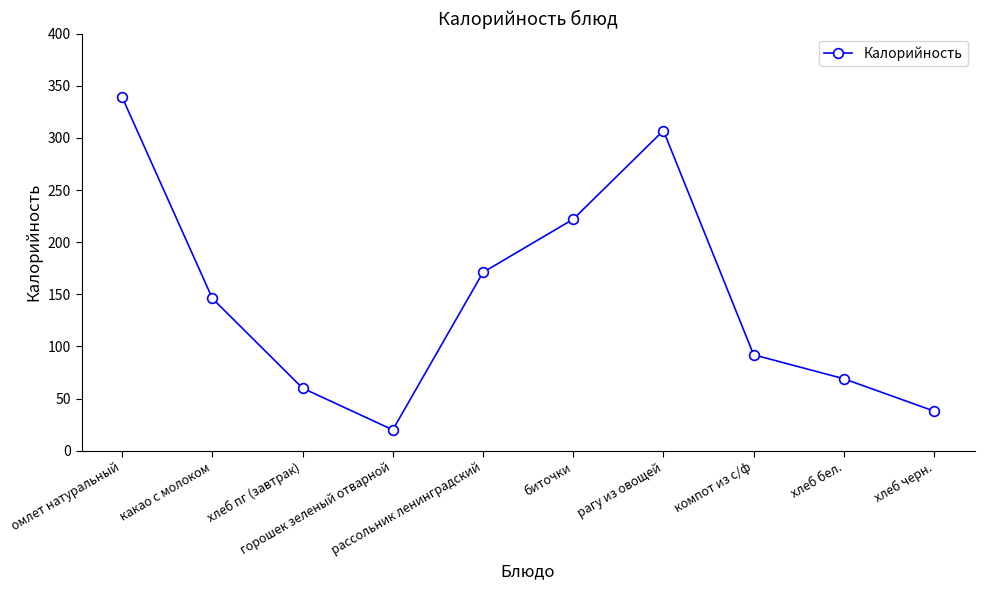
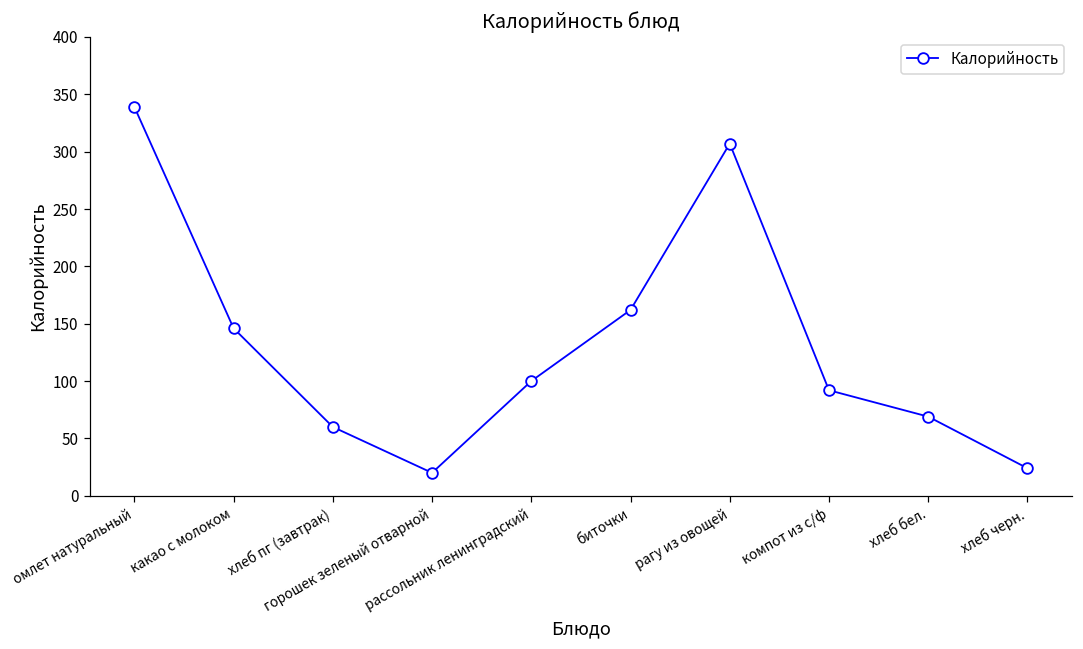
  {
    "омлет натуральный": 339,
    "какао с молоком": 146,
    "хлеб пг (завтрак)": 60,
    "горошек зеленый отварной": 20,
-   "рассольник ленинградский": 171,
-   "биточки": 222,
+   "рассольник ленинградский": 100,
+   "биточки": 162,
    "рагу из овощей": 307,
    "компот из с/ф": 92,
    "хлеб бел.": 69,
-   "хлеб черн.": 38
+   "хлеб черн.": 24
  }
